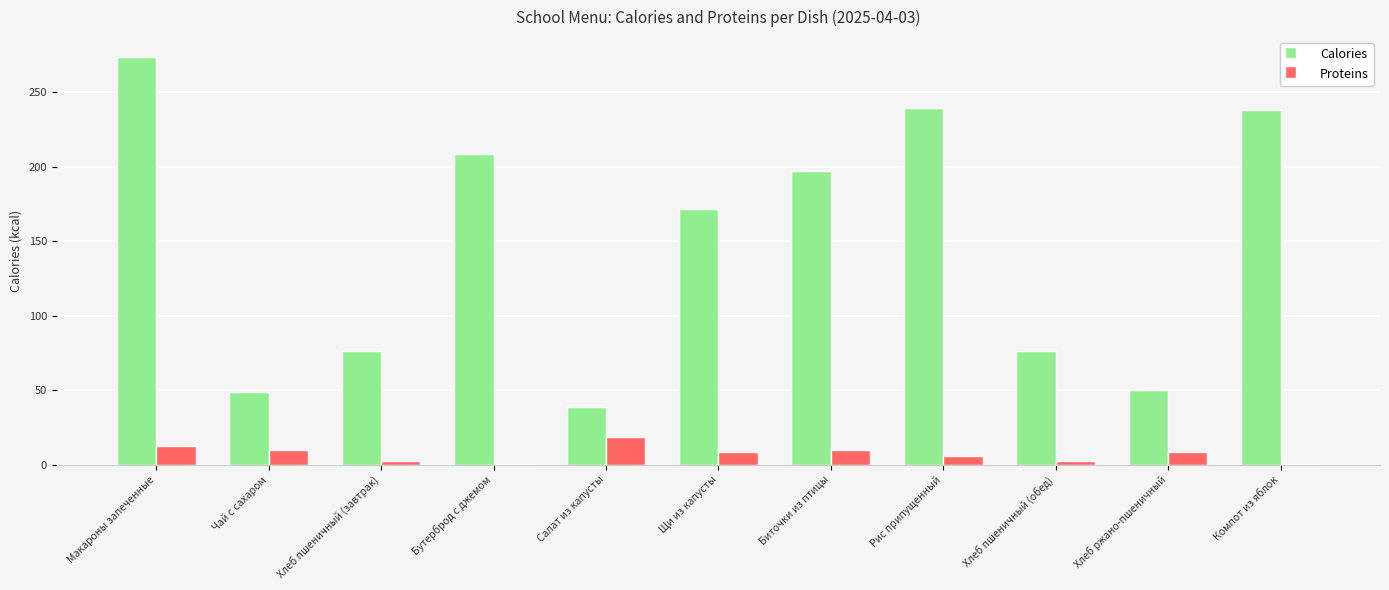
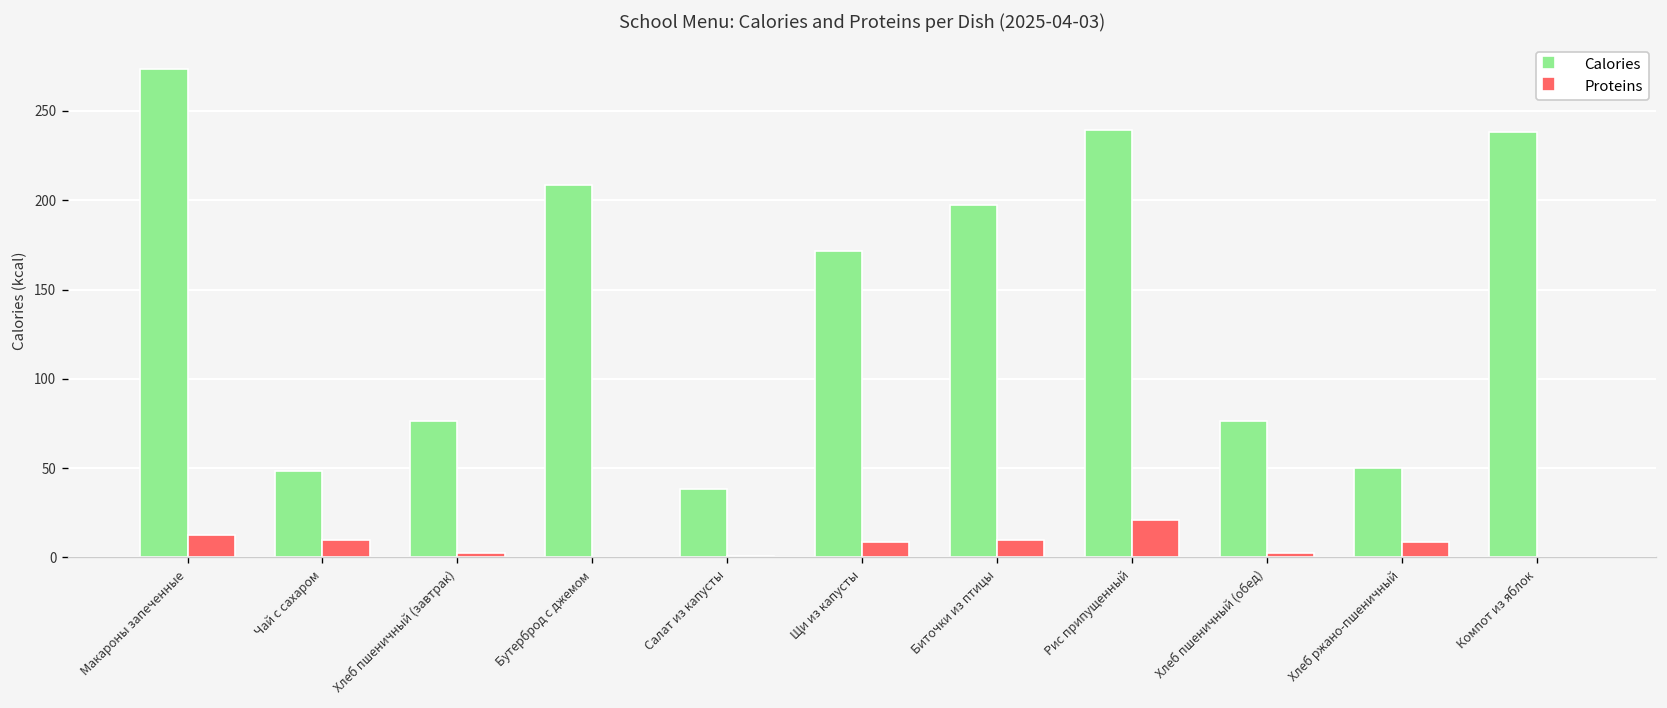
  {
    "Calories": {
      "Макароны запеченные": 273,
      "Чай с сахаром": 49,
      "Хлеб пшеничный (завтрак)": 76,
      "Бутерброд с джемом": 208,
      "Салат из капусты": 38,
      "Щи из капусты": 172,
      "Биточки из птицы": 197,
      "Рис припущенный": 239,
      "Хлеб пшеничный (обед)": 76,
      "Хлеб ржано-пшеничный": 50,
      "Компот из яблок": 238
    },
    "Proteins": {
      "Макароны запеченные": 12,
      "Чай с сахаром": 10,
      "Хлеб пшеничный (завтрак)": 2,
-     "Салат из капусты": 19,
+     "Салат из капусты": 1,
      "Щи из капусты": 9,
      "Биточки из птицы": 10,
-     "Рис припущенный": 6,
+     "Рис припущенный": 21,
      "Хлеб пшеничный (обед)": 2,
      "Хлеб ржано-пшеничный": 9
    }
  }
